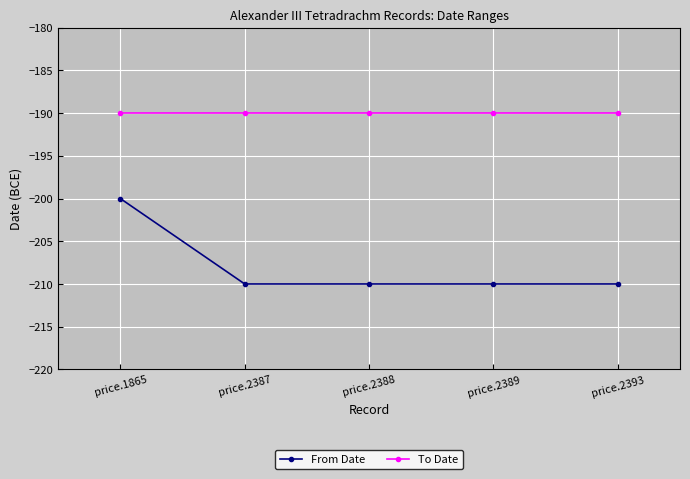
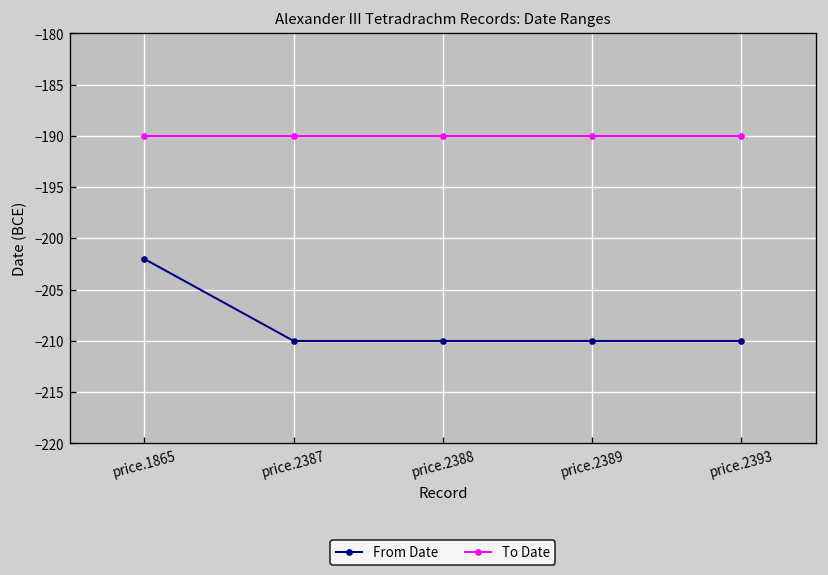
  {
    "From Date": {
-     "price.1865": -200,
+     "price.1865": -202,
      "price.2387": -210,
      "price.2388": -210,
      "price.2389": -210,
      "price.2393": -210
    },
    "To Date": {
      "price.1865": -190,
      "price.2387": -190,
      "price.2388": -190,
      "price.2389": -190,
      "price.2393": -190
    }
  }
